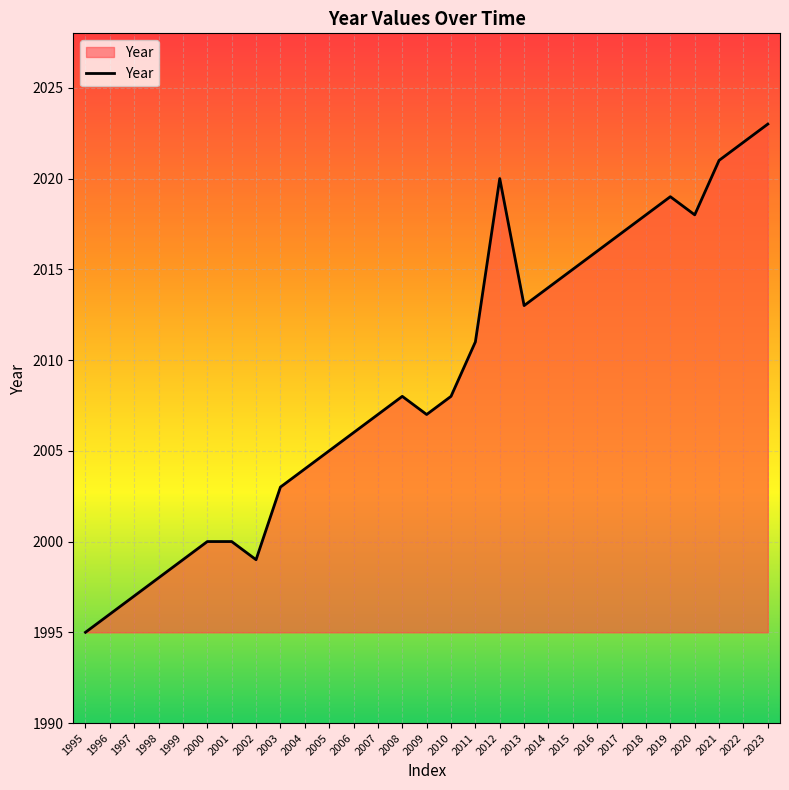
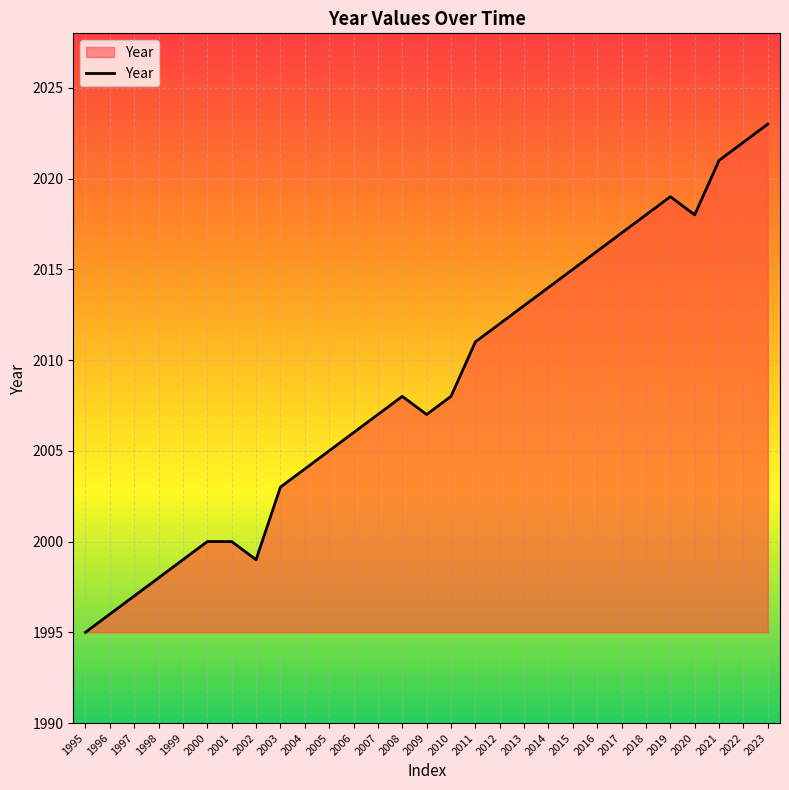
  {
    "1995": 1995,
    "1996": 1996,
    "1997": 1997,
    "1998": 1998,
    "1999": 1999,
    "2000": 2000,
    "2001": 2000,
    "2002": 1999,
    "2003": 2003,
    "2004": 2004,
    "2005": 2005,
    "2006": 2006,
    "2007": 2007,
    "2008": 2008,
    "2009": 2007,
    "2010": 2008,
    "2011": 2011,
-   "2012": 2020,
+   "2012": 2012,
    "2013": 2013,
    "2014": 2014,
    "2015": 2015,
    "2016": 2016,
    "2017": 2017,
    "2018": 2018,
    "2019": 2019,
    "2020": 2018,
    "2021": 2021,
    "2022": 2022,
    "2023": 2023
  }
